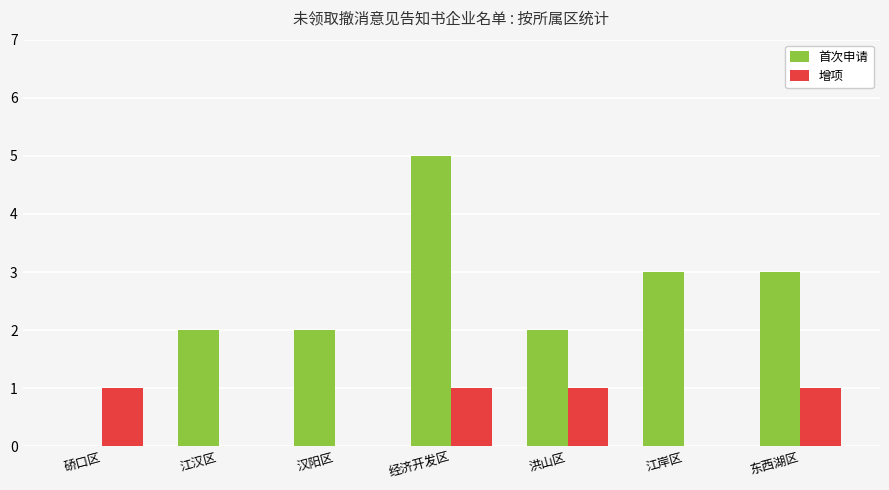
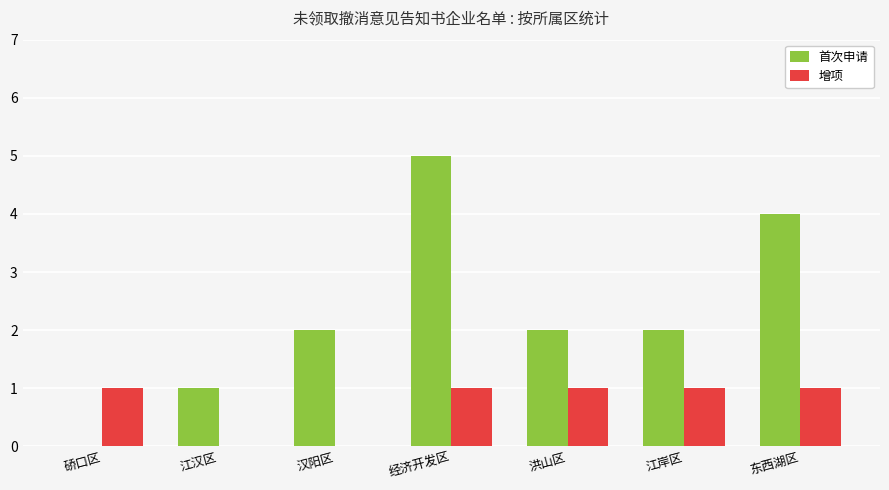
  {
    "首次申请": {
      "硚口区": 0,
-     "江汉区": 2,
+     "江汉区": 1,
      "汉阳区": 2,
      "经济开发区": 5,
      "洪山区": 2,
-     "江岸区": 3,
-     "东西湖区": 3
+     "江岸区": 2,
+     "东西湖区": 4
    },
    "增项": {
      "硚口区": 1,
      "江汉区": 0,
      "汉阳区": 0,
      "经济开发区": 1,
      "洪山区": 1,
-     "江岸区": 0,
+     "江岸区": 1,
      "东西湖区": 1
    }
  }
